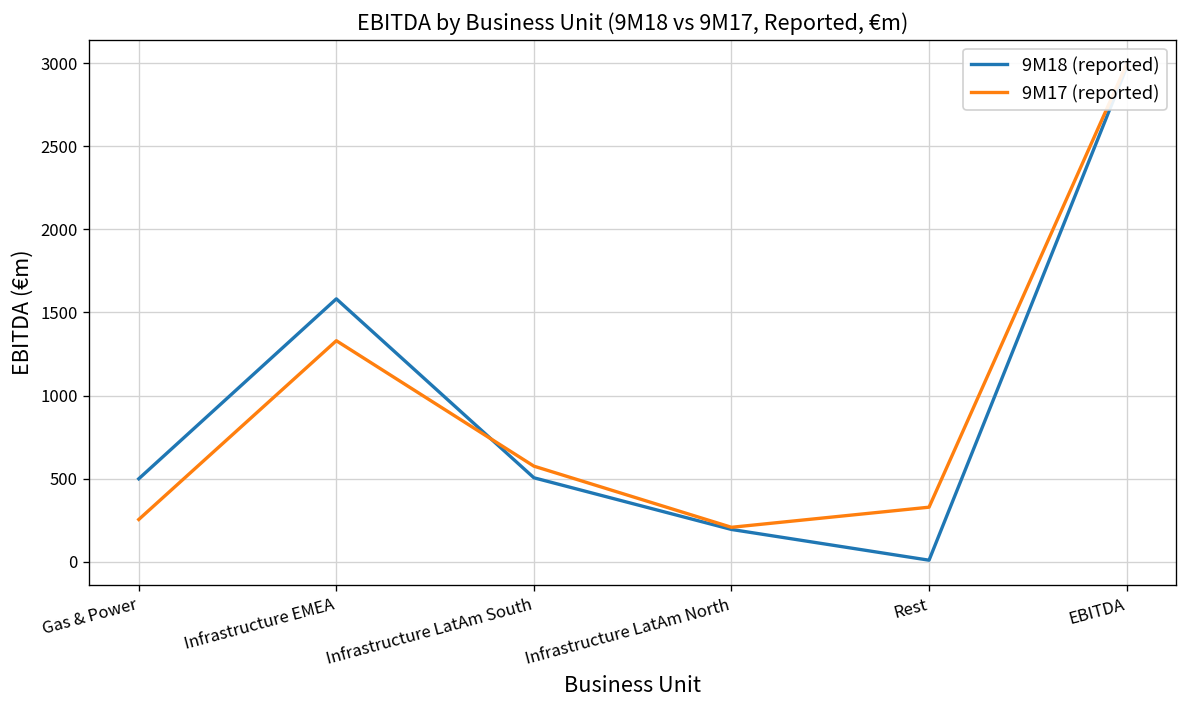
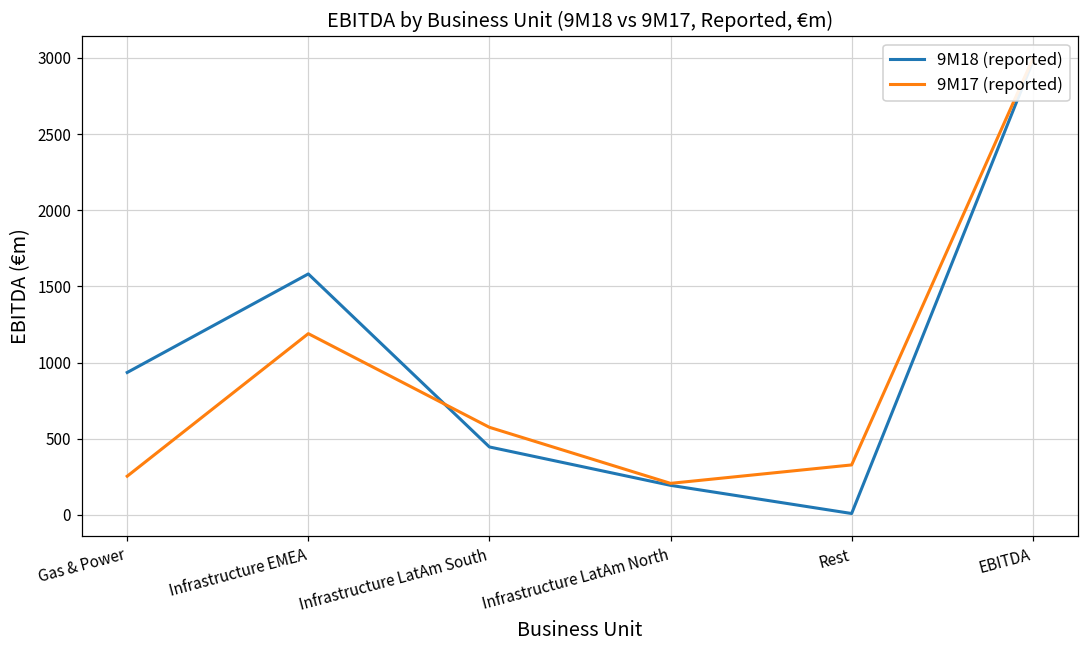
  {
    "9M18 (reported)": {
-     "Gas & Power": 500,
+     "Gas & Power": 940,
      "Infrastructure EMEA": 1580,
-     "Infrastructure LatAm South": 510,
+     "Infrastructure LatAm South": 450,
      "Rest": 10
    },
    "9M17 (reported)": {
      "Gas & Power": 250,
-     "Infrastructure EMEA": 1330,
+     "Infrastructure EMEA": 1190,
      "Infrastructure LatAm South": 580,
      "Rest": 330
    }
  }
